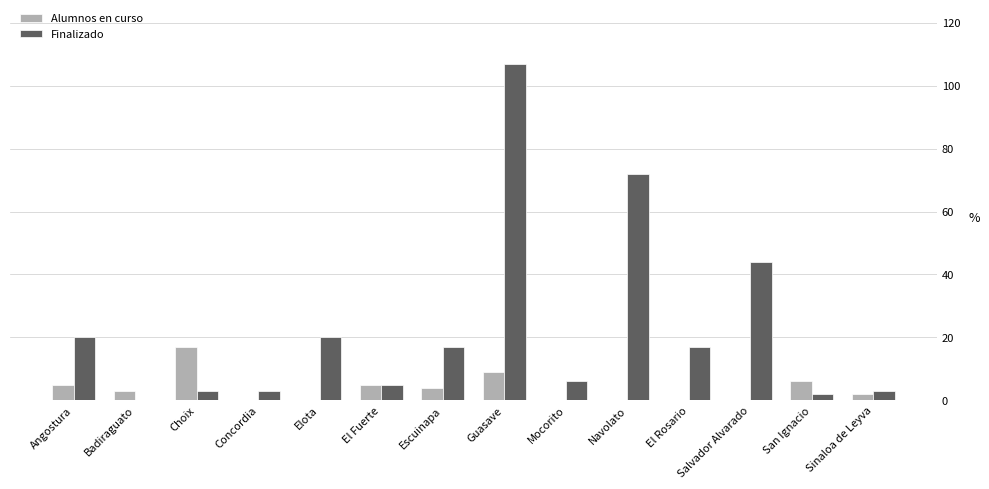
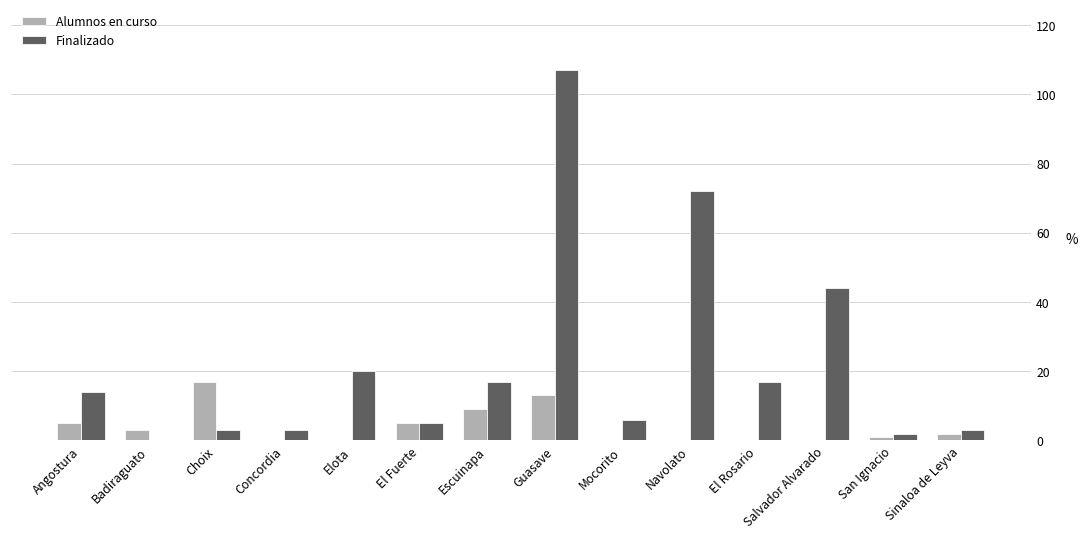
  {
    "Alumnos en curso": {
      "Angostura": 5,
      "Badiraguato": 3,
      "Choix": 17,
      "Concordia": 0,
      "Elota": 0,
      "El Fuerte": 5,
-     "Escuinapa": 4,
-     "Guasave": 9,
+     "Escuinapa": 9,
+     "Guasave": 13,
      "Mocorito": 0,
      "Navolato": 0,
      "El Rosario": 0,
      "Salvador Alvarado": 0,
-     "San Ignacio": 6,
+     "San Ignacio": 1,
      "Sinaloa de Leyva": 2
    },
    "Finalizado": {
-     "Angostura": 20,
+     "Angostura": 14,
      "Badiraguato": 0,
      "Choix": 3,
      "Concordia": 3,
      "Elota": 20,
      "El Fuerte": 5,
      "Escuinapa": 17,
      "Guasave": 107,
      "Mocorito": 6,
      "Navolato": 72,
      "El Rosario": 17,
      "Salvador Alvarado": 44,
      "San Ignacio": 2,
      "Sinaloa de Leyva": 3
    }
  }
